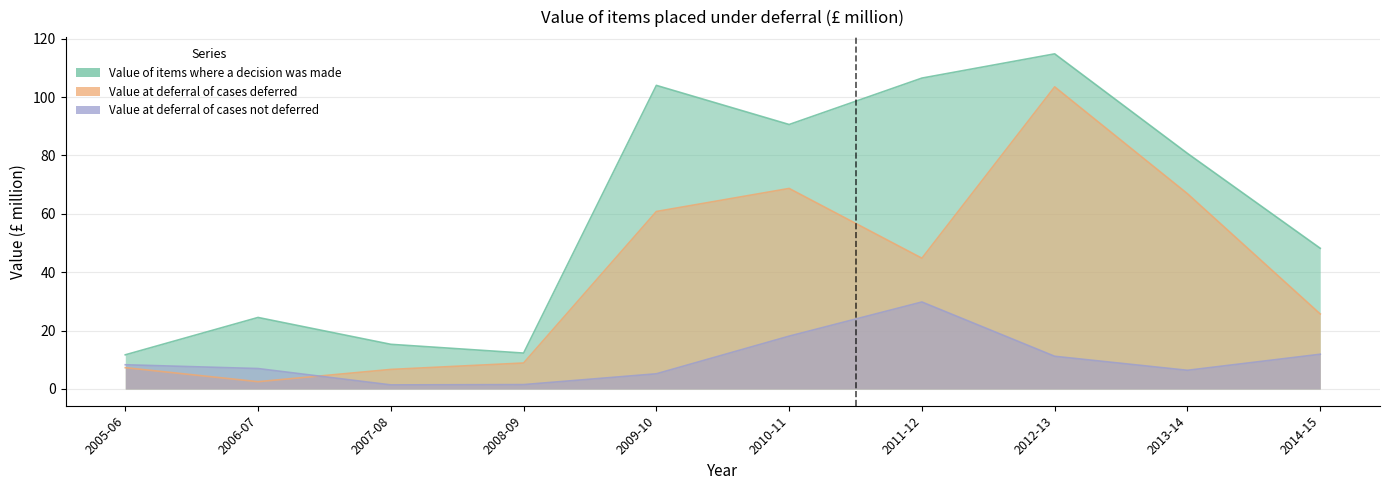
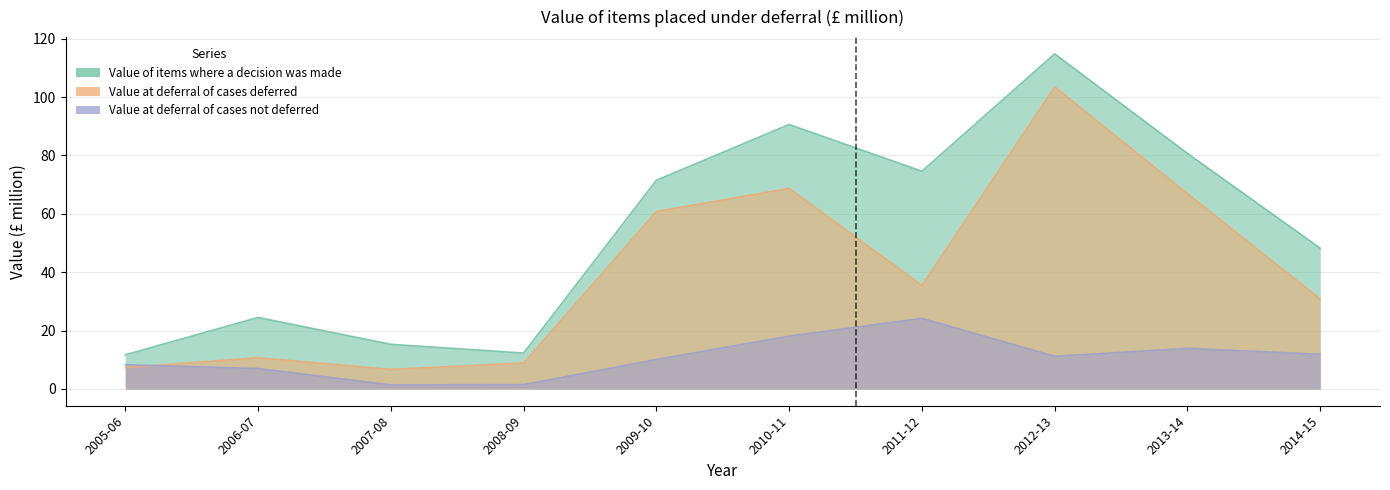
  {
    "Value of items where a decision was made": {
      "2005-06": 12,
      "2006-07": 25,
      "2007-08": 15,
      "2008-09": 12,
-     "2009-10": 104,
+     "2009-10": 72,
      "2010-11": 91,
-     "2011-12": 107,
+     "2011-12": 75,
      "2012-13": 115,
      "2013-14": 81,
      "2014-15": 48
    },
    "Value at deferral of cases deferred": {
      "2005-06": 7,
-     "2006-07": 3,
+     "2006-07": 11,
      "2007-08": 7,
      "2008-09": 9,
      "2009-10": 61,
      "2010-11": 69,
-     "2011-12": 45,
+     "2011-12": 36,
      "2012-13": 104,
      "2013-14": 67,
-     "2014-15": 26
+     "2014-15": 31
    },
    "Value at deferral of cases not deferred": {
      "2005-06": 8,
      "2006-07": 7,
      "2007-08": 1,
      "2008-09": 2,
-     "2009-10": 5,
+     "2009-10": 10,
      "2010-11": 18,
-     "2011-12": 30,
+     "2011-12": 24,
      "2012-13": 11,
-     "2013-14": 6,
+     "2013-14": 14,
      "2014-15": 12
    }
  }
